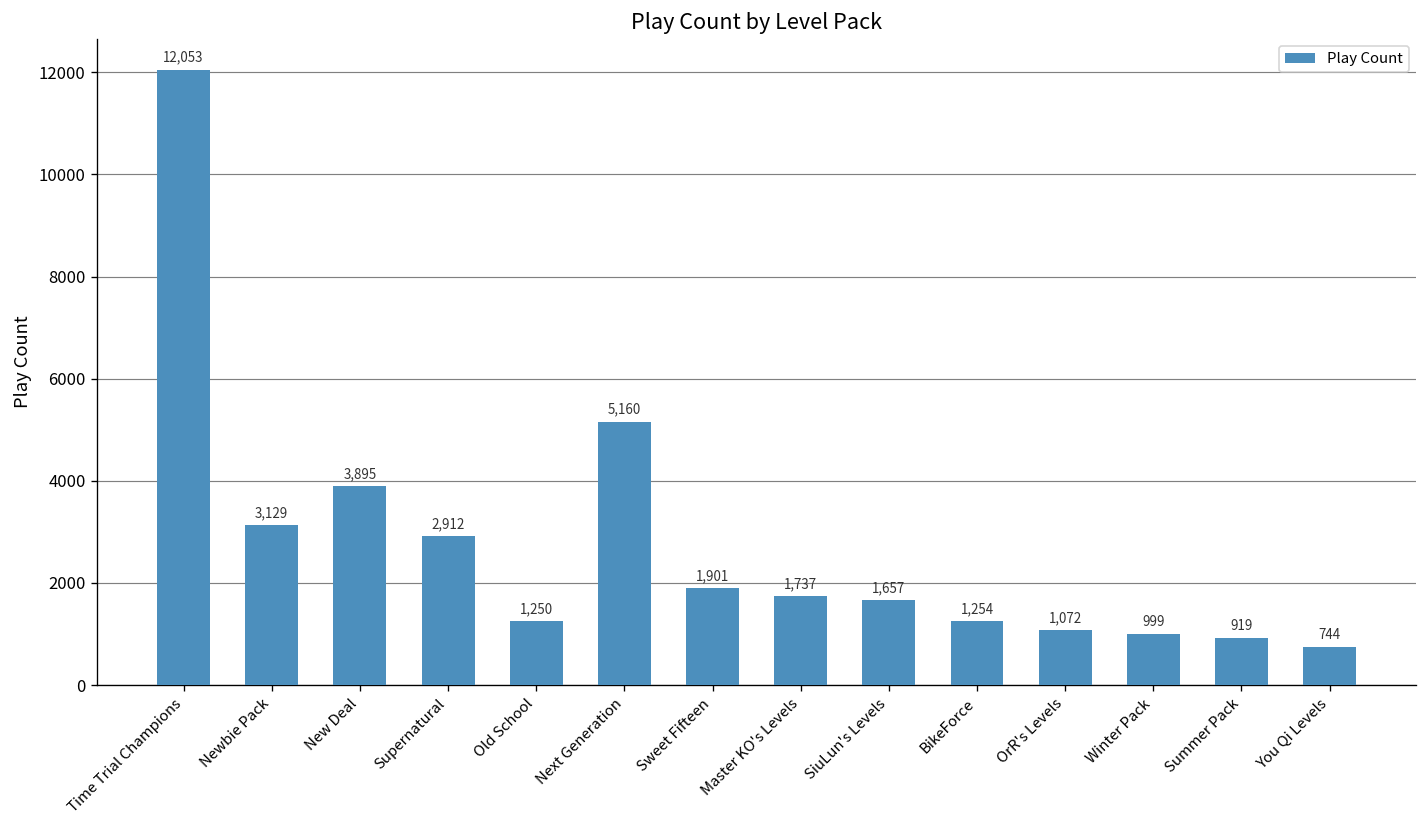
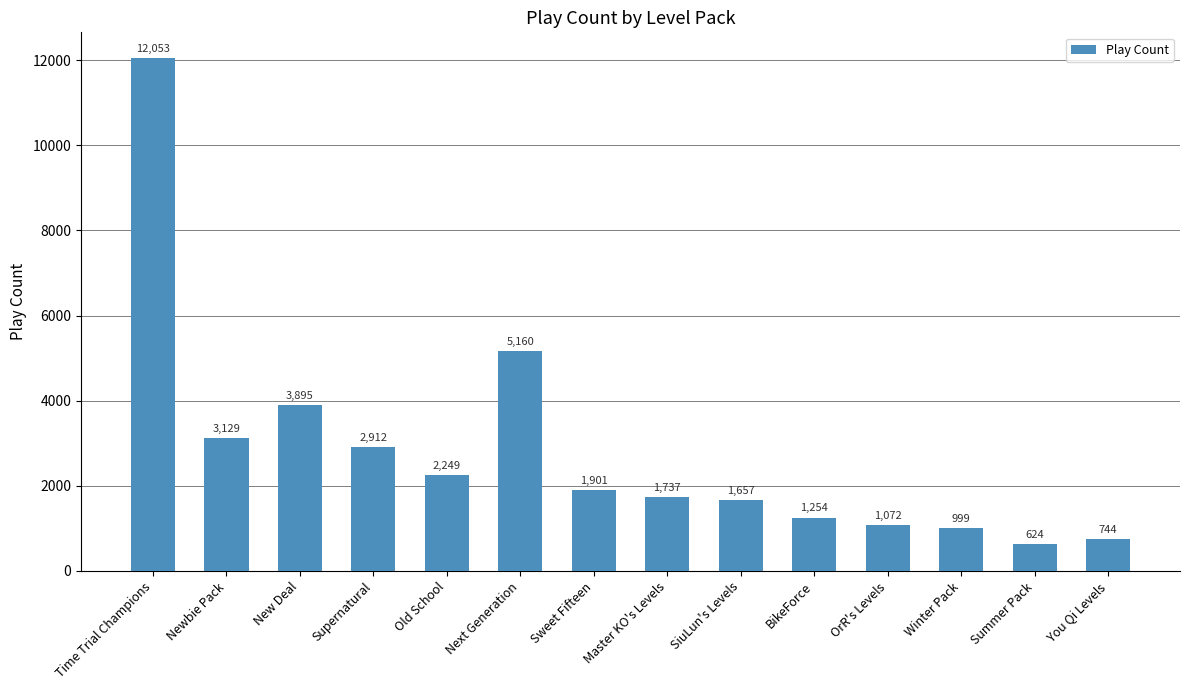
  {
    "Time Trial Champions": "12,053",
    "Newbie Pack": "3,129",
    "New Deal": "3,895",
    "Supernatural": "2,912",
-   "Old School": "1,250",
+   "Old School": "2,249",
    "Next Generation": "5,160",
    "Sweet Fifteen": "1,901",
    "Master KO's Levels": "1,737",
    "SiuLun's Levels": "1,657",
    "BikeForce": "1,254",
    "OrR's Levels": "1,072",
    "Winter Pack": "999",
-   "Summer Pack": "919",
+   "Summer Pack": "624",
    "You Qi Levels": "744"
  }
